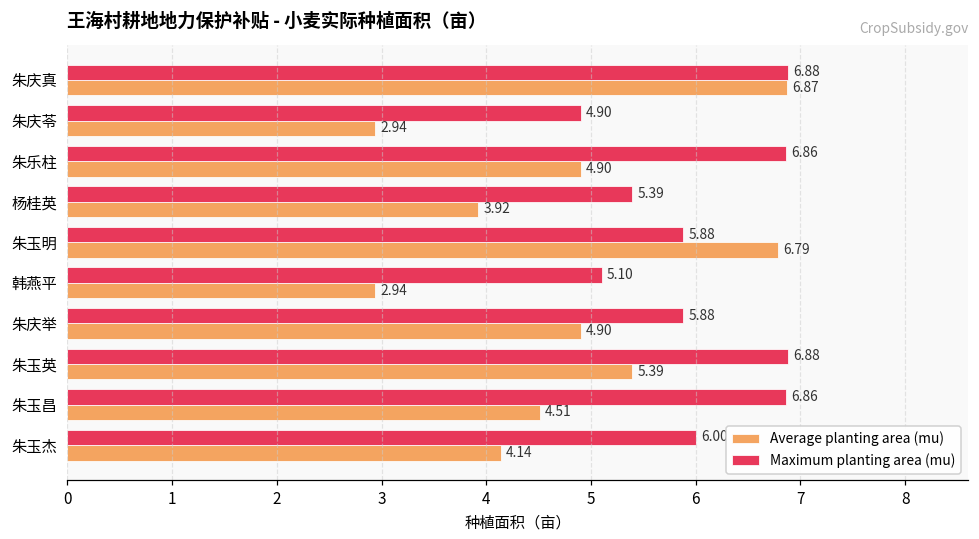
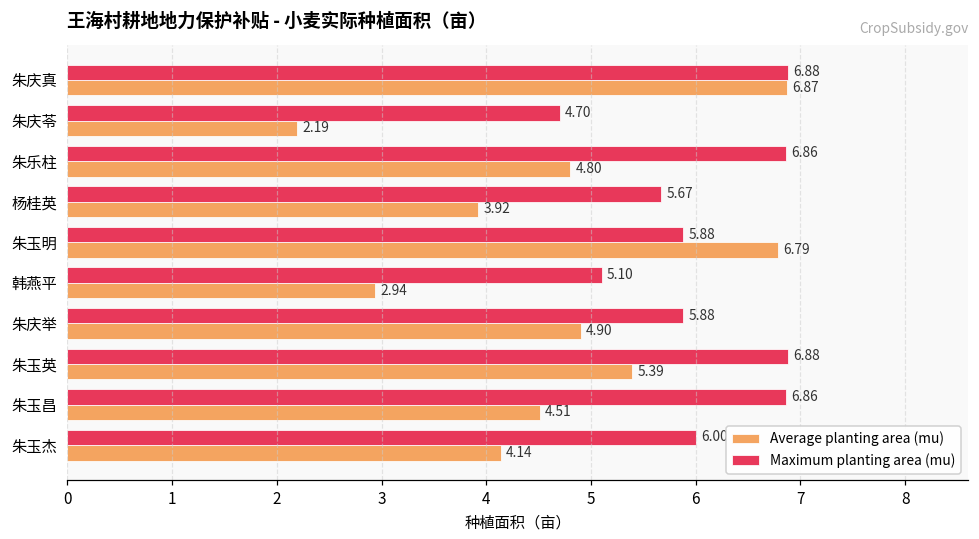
  {
    "Average planting area (mu)": {
      "朱庆真": 6.87,
-     "朱庆苓": 2.94,
-     "朱乐柱": 4.90,
+     "朱庆苓": 2.19,
+     "朱乐柱": 4.80,
      "杨桂英": 3.92,
      "朱玉明": 6.79,
      "韩燕平": 2.94,
      "朱庆举": 4.90,
      "朱玉英": 5.39,
      "朱玉昌": 4.51,
      "朱玉杰": 4.14
    },
    "Maximum planting area (mu)": {
      "朱庆真": 6.88,
-     "朱庆苓": 4.90,
+     "朱庆苓": 4.70,
      "朱乐柱": 6.86,
-     "杨桂英": 5.39,
+     "杨桂英": 5.67,
      "朱玉明": 5.88,
      "韩燕平": 5.10,
      "朱庆举": 5.88,
      "朱玉英": 6.88,
      "朱玉昌": 6.86
    }
  }
